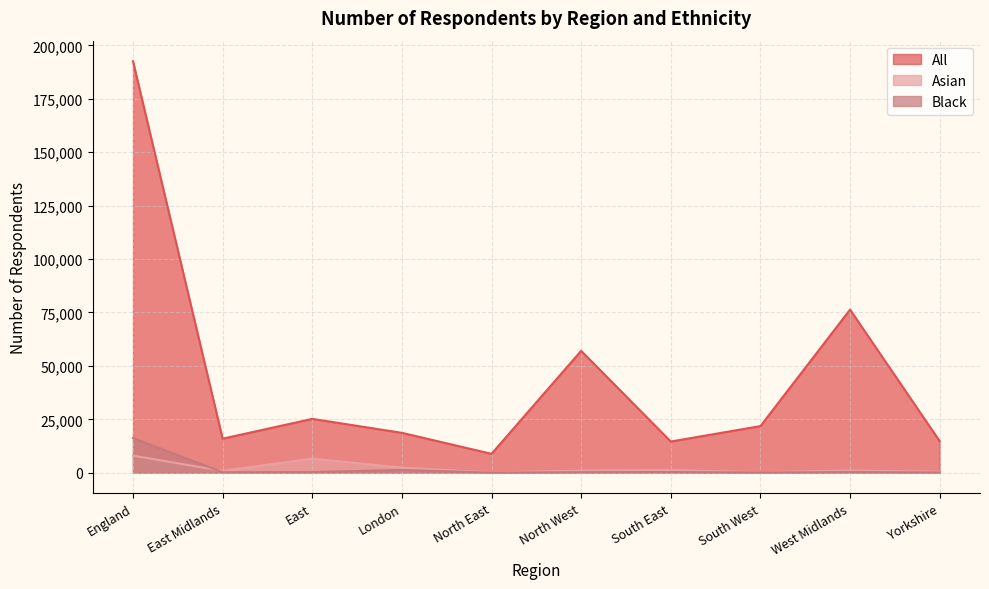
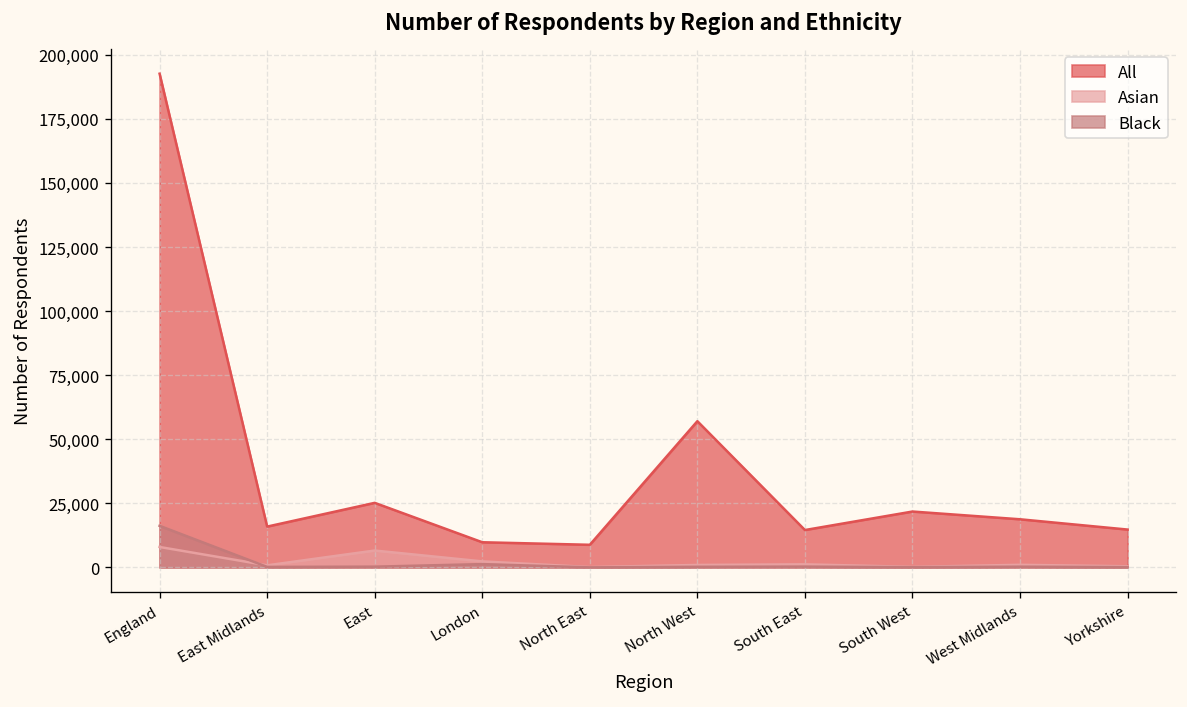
  {
    "All": {
      "England": "193,000",
      "East Midlands": "16,000",
      "East": "25,000",
-     "London": "19,000",
+     "London": "10,000",
      "North East": "9,000",
      "North West": "57,000",
      "South East": "15,000",
      "South West": "22,000",
-     "West Midlands": "76,000",
+     "West Midlands": "19,000",
      "Yorkshire": "15,000"
    },
    "Asian": {
      "England": "8,000",
      "East": "7,000"
    },
    "Black": {
      "England": "16,000",
      "East": "0"
    }
  }
